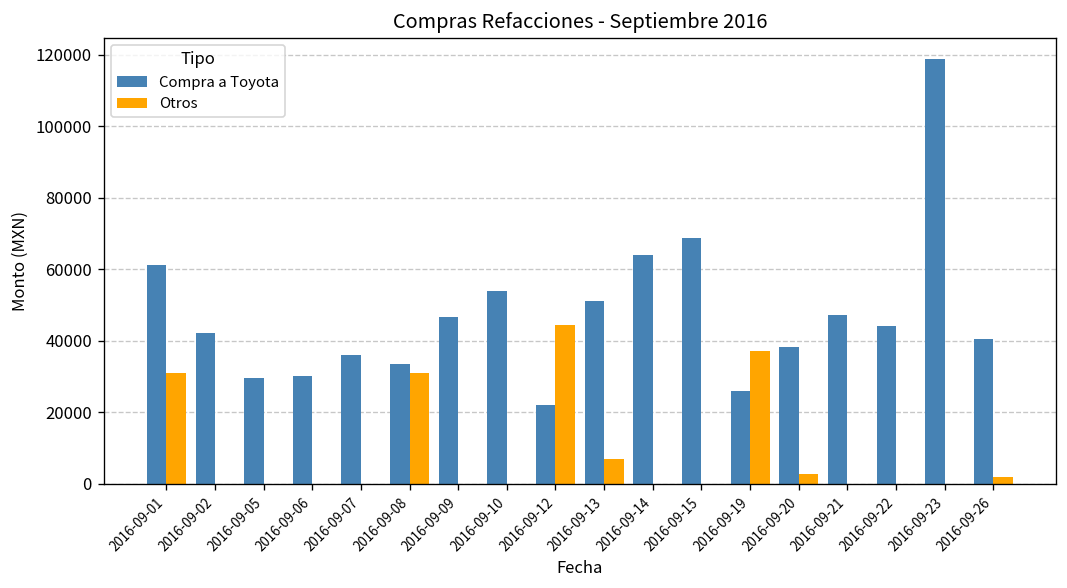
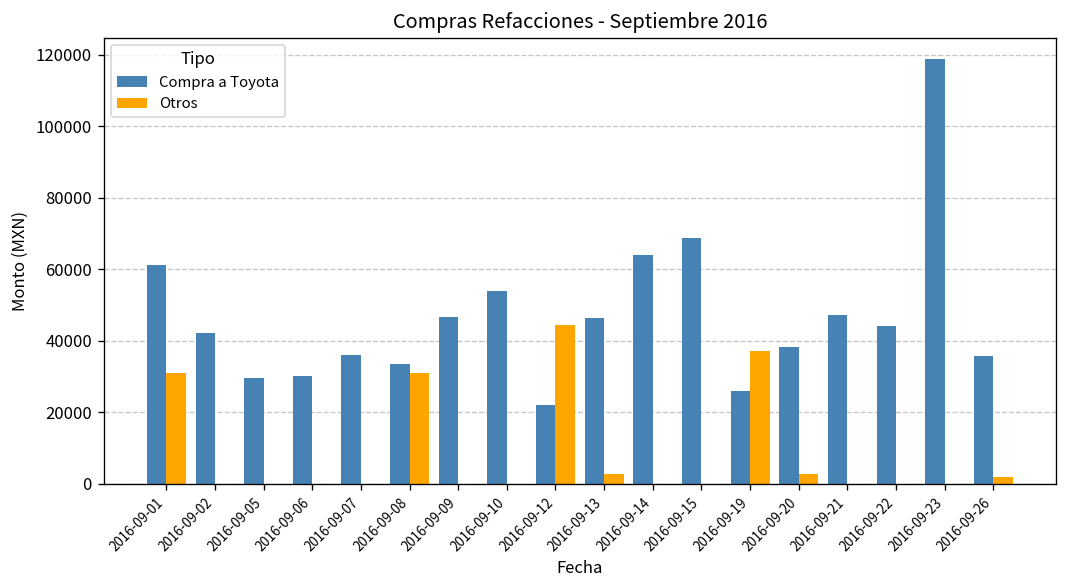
  {
    "Compra a Toyota": {
      "2016-09-01": 61000,
      "2016-09-02": 42000,
      "2016-09-05": 30000,
      "2016-09-06": 30000,
      "2016-09-07": 36000,
      "2016-09-08": 33000,
      "2016-09-09": 46000,
      "2016-09-10": 54000,
      "2016-09-12": 22000,
-     "2016-09-13": 51000,
+     "2016-09-13": 46000,
      "2016-09-14": 64000,
      "2016-09-15": 69000,
      "2016-09-19": 26000,
      "2016-09-20": 38000,
      "2016-09-21": 47000,
      "2016-09-22": 44000,
      "2016-09-23": 119000,
-     "2016-09-26": 40000
+     "2016-09-26": 36000
    },
    "Otros": {
      "2016-09-01": 31000,
      "2016-09-02": 0,
      "2016-09-05": 0,
      "2016-09-06": 0,
      "2016-09-07": 0,
      "2016-09-08": 31000,
      "2016-09-09": 0,
      "2016-09-10": 0,
      "2016-09-12": 44000,
-     "2016-09-13": 7000,
+     "2016-09-13": 3000,
      "2016-09-14": 0,
      "2016-09-15": 0,
      "2016-09-19": 37000,
      "2016-09-20": 3000,
      "2016-09-21": 0,
      "2016-09-22": 0,
      "2016-09-23": 0,
      "2016-09-26": 2000
    }
  }
